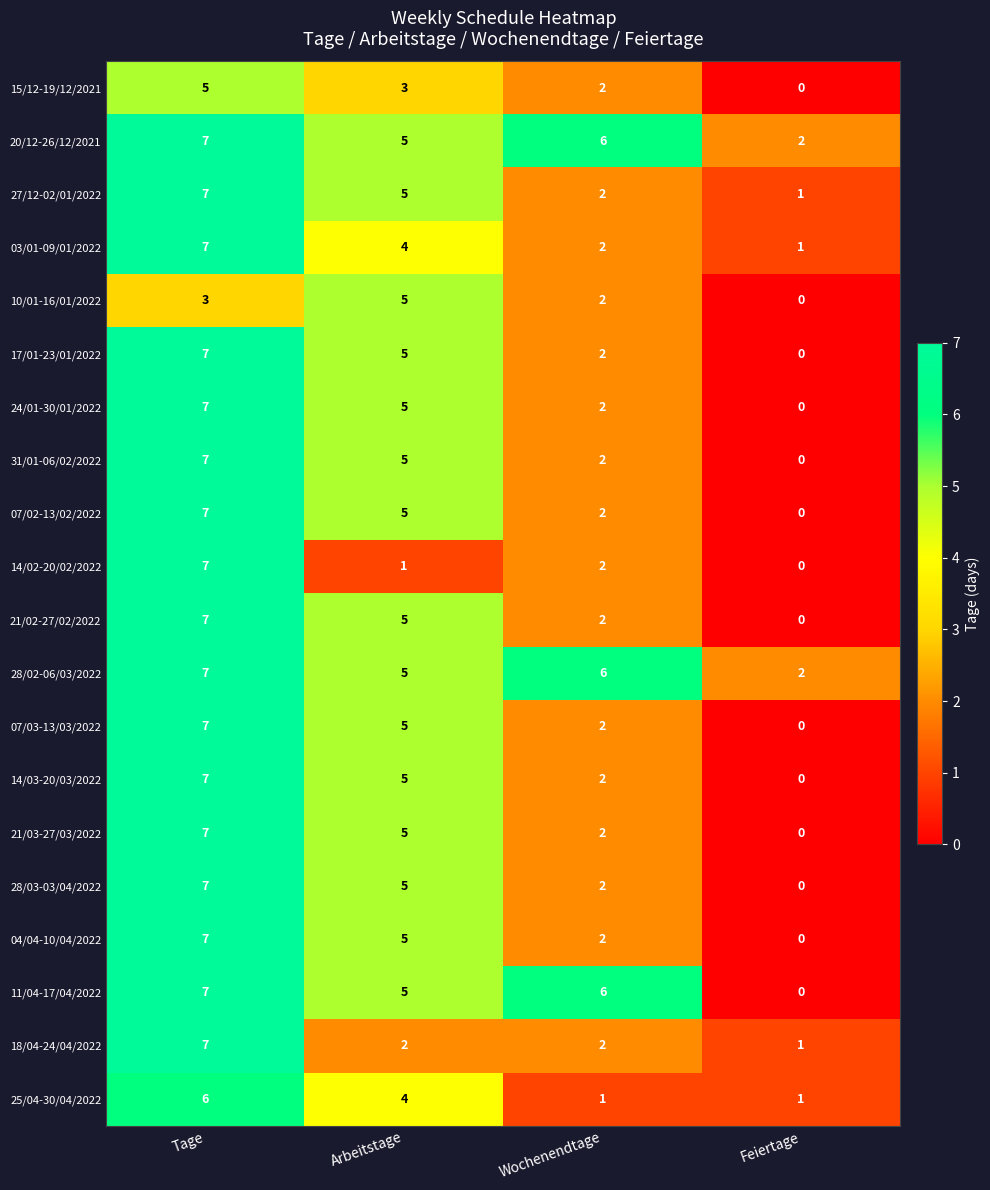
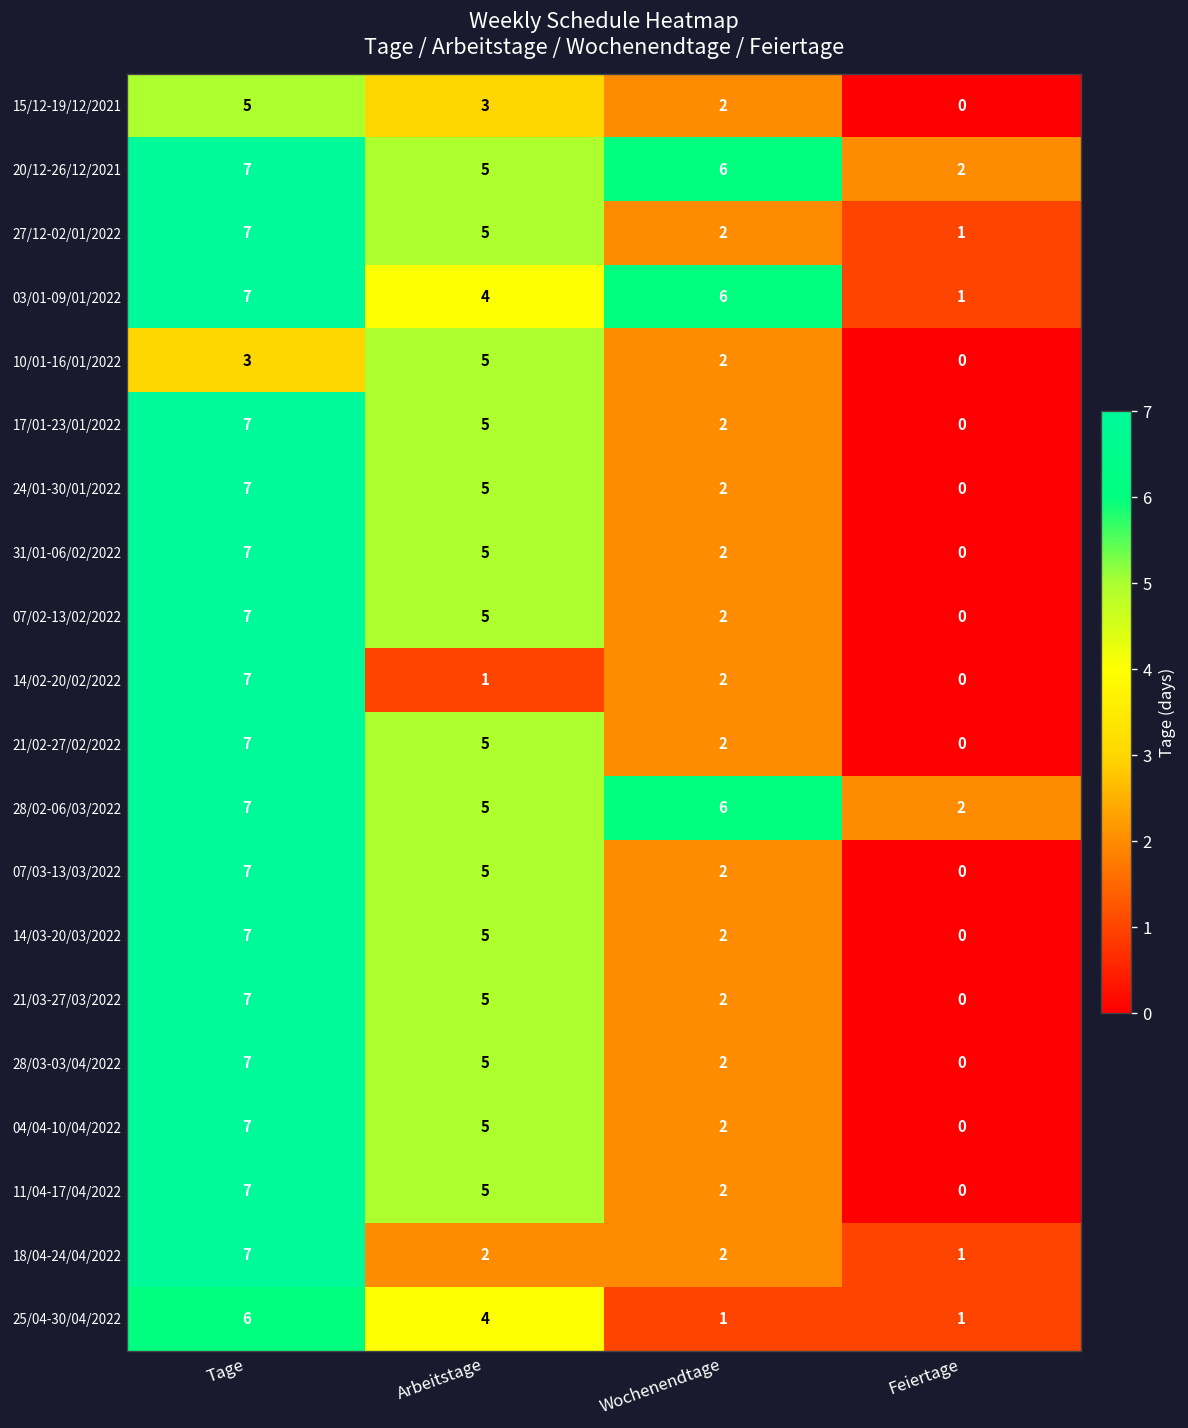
  {
    "15/12-19/12/2021": {
      "Tage": 5,
      "Arbeitstage": 3,
      "Wochenendtage": 2,
      "Feiertage": 0
    },
    "20/12-26/12/2021": {
      "Tage": 7,
      "Arbeitstage": 5,
      "Wochenendtage": 6,
      "Feiertage": 2
    },
    "27/12-02/01/2022": {
      "Tage": 7,
      "Arbeitstage": 5,
      "Wochenendtage": 2,
      "Feiertage": 1
    },
    "03/01-09/01/2022": {
      "Tage": 7,
      "Arbeitstage": 4,
-     "Wochenendtage": 2,
+     "Wochenendtage": 6,
      "Feiertage": 1
    },
    "10/01-16/01/2022": {
      "Tage": 3,
      "Arbeitstage": 5,
      "Wochenendtage": 2,
      "Feiertage": 0
    },
    "17/01-23/01/2022": {
      "Tage": 7,
      "Arbeitstage": 5,
      "Wochenendtage": 2,
      "Feiertage": 0
    },
    "24/01-30/01/2022": {
      "Tage": 7,
      "Arbeitstage": 5,
      "Wochenendtage": 2,
      "Feiertage": 0
    },
    "31/01-06/02/2022": {
      "Tage": 7,
      "Arbeitstage": 5,
      "Wochenendtage": 2,
      "Feiertage": 0
    },
    "07/02-13/02/2022": {
      "Tage": 7,
      "Arbeitstage": 5,
      "Wochenendtage": 2,
      "Feiertage": 0
    },
    "14/02-20/02/2022": {
      "Tage": 7,
      "Arbeitstage": 1,
      "Wochenendtage": 2,
      "Feiertage": 0
    },
    "21/02-27/02/2022": {
      "Tage": 7,
      "Arbeitstage": 5,
      "Wochenendtage": 2,
      "Feiertage": 0
    },
    "28/02-06/03/2022": {
      "Tage": 7,
      "Arbeitstage": 5,
      "Wochenendtage": 6,
      "Feiertage": 2
    },
    "07/03-13/03/2022": {
      "Tage": 7,
      "Arbeitstage": 5,
      "Wochenendtage": 2,
      "Feiertage": 0
    },
    "14/03-20/03/2022": {
      "Tage": 7,
      "Arbeitstage": 5,
      "Wochenendtage": 2,
      "Feiertage": 0
    },
    "21/03-27/03/2022": {
      "Tage": 7,
      "Arbeitstage": 5,
      "Wochenendtage": 2,
      "Feiertage": 0
    },
    "28/03-03/04/2022": {
      "Tage": 7,
      "Arbeitstage": 5,
      "Wochenendtage": 2,
      "Feiertage": 0
    },
    "04/04-10/04/2022": {
      "Tage": 7,
      "Arbeitstage": 5,
      "Wochenendtage": 2,
      "Feiertage": 0
    },
    "11/04-17/04/2022": {
      "Tage": 7,
      "Arbeitstage": 5,
-     "Wochenendtage": 6,
+     "Wochenendtage": 2,
      "Feiertage": 0
    },
    "18/04-24/04/2022": {
      "Tage": 7,
      "Arbeitstage": 2,
      "Wochenendtage": 2,
      "Feiertage": 1
    },
    "25/04-30/04/2022": {
      "Tage": 6,
      "Arbeitstage": 4,
      "Wochenendtage": 1,
      "Feiertage": 1
    }
  }
